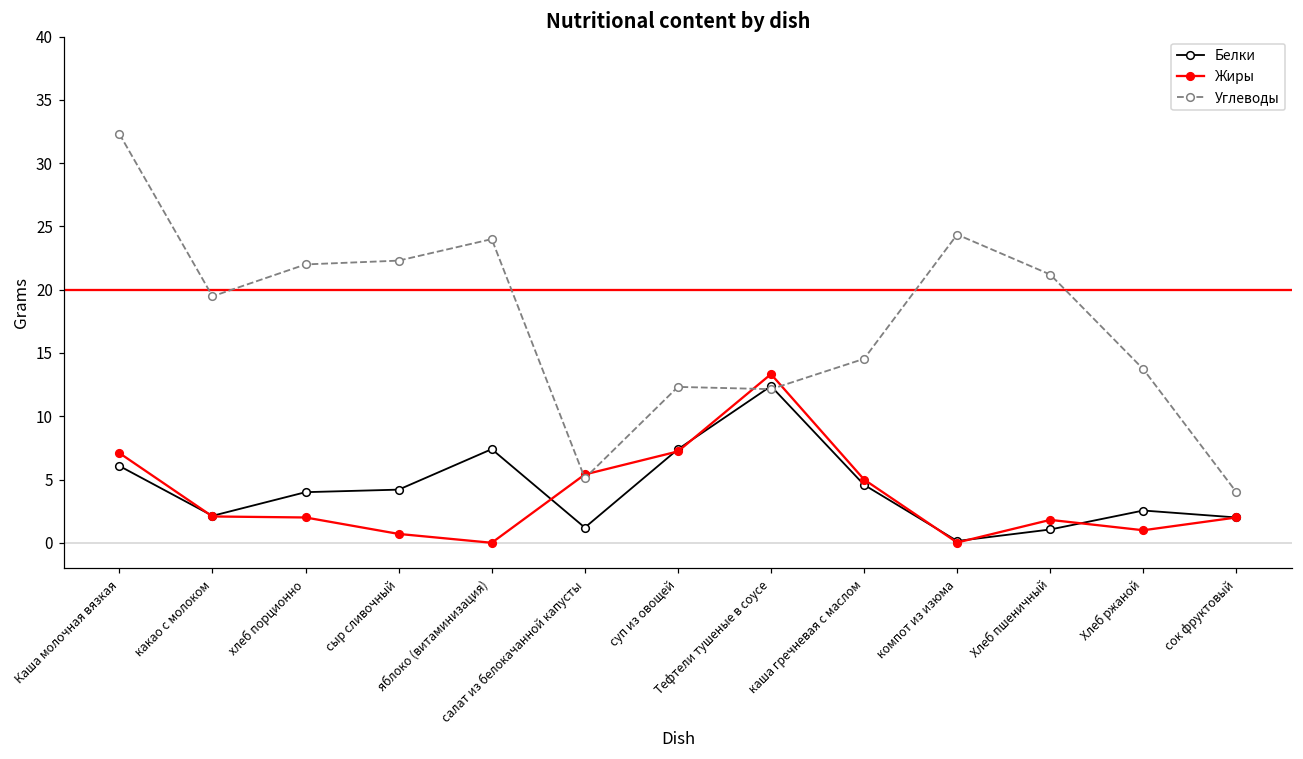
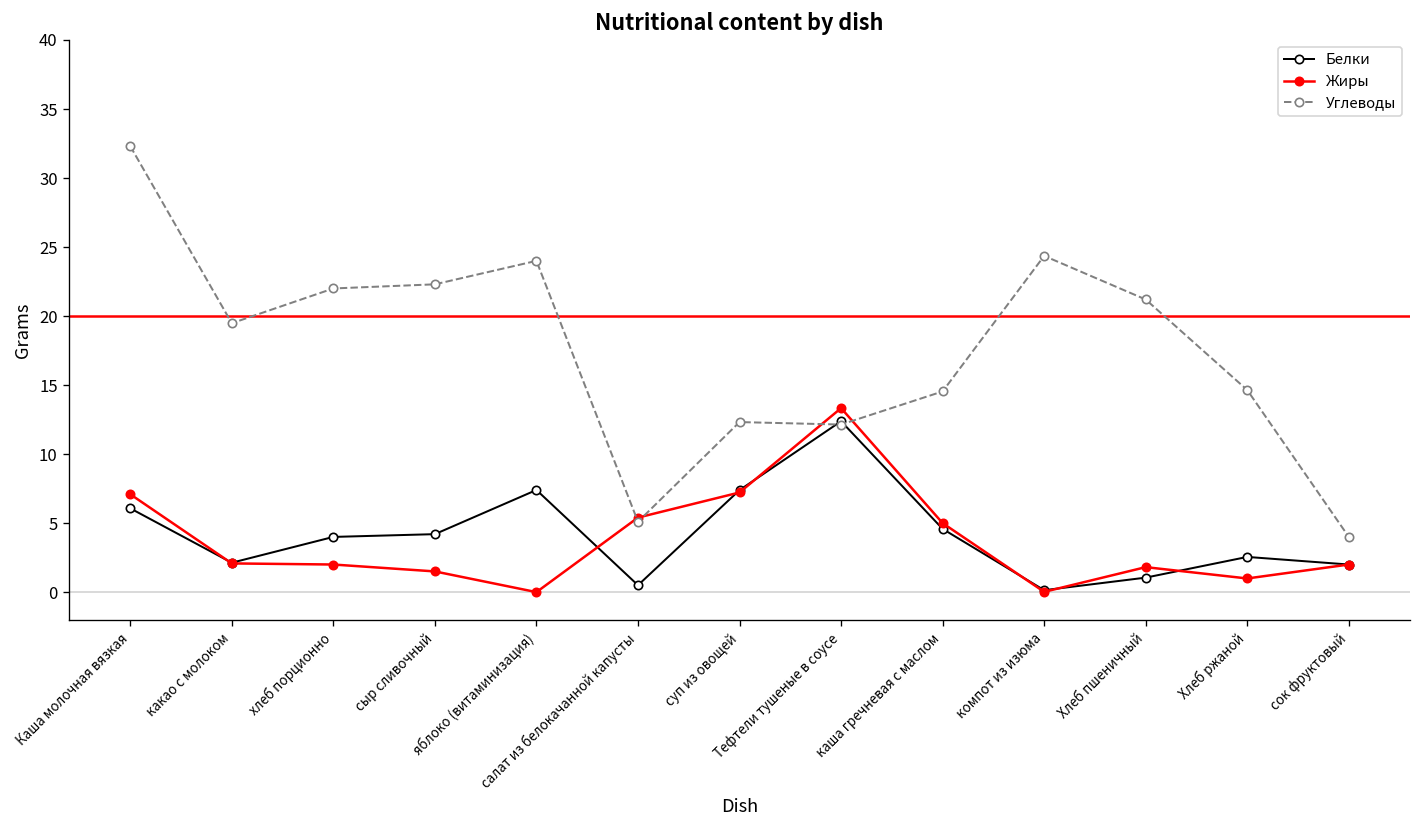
  {
    "Белки": {
      "Каша молочная вязкая": 6.1,
      "хлеб порционно": 4.0,
      "сыр сливочный": 4.2,
      "яблоко (витаминизация)": 7.4,
-     "салат из белокачанной капусты": 1.2,
+     "салат из белокачанной капусты": 0.5,
      "Тефтели тушеные в соусе": 12.4,
      "каша гречневая с маслом": 4.6,
      "Хлеб пшеничный": 1.1,
      "Хлеб ржаной": 2.6
    },
    "Жиры": {
      "Каша молочная вязкая": 7.1,
      "хлеб порционно": 2.0,
-     "сыр сливочный": 0.7,
+     "сыр сливочный": 1.5,
      "яблоко (витаминизация)": 0.0,
      "салат из белокачанной капусты": 5.4,
      "Тефтели тушеные в соусе": 13.3,
      "каша гречневая с маслом": 5.0,
      "Хлеб пшеничный": 1.8,
      "Хлеб ржаной": 1.0
    },
    "Углеводы": {
      "Каша молочная вязкая": 32.3,
      "какао с молоком": 19.5,
      "хлеб порционно": 22.0,
      "сыр сливочный": 22.3,
      "яблоко (витаминизация)": 24.0,
      "салат из белокачанной капусты": 5.1,
      "суп из овощей": 12.3,
      "Тефтели тушеные в соусе": 12.1,
      "каша гречневая с маслом": 14.5,
      "компот из изюма": 24.4,
      "Хлеб пшеничный": 21.2,
-     "Хлеб ржаной": 13.7,
+     "Хлеб ржаной": 14.6,
      "сок фруктовый": 4.0
    }
  }
